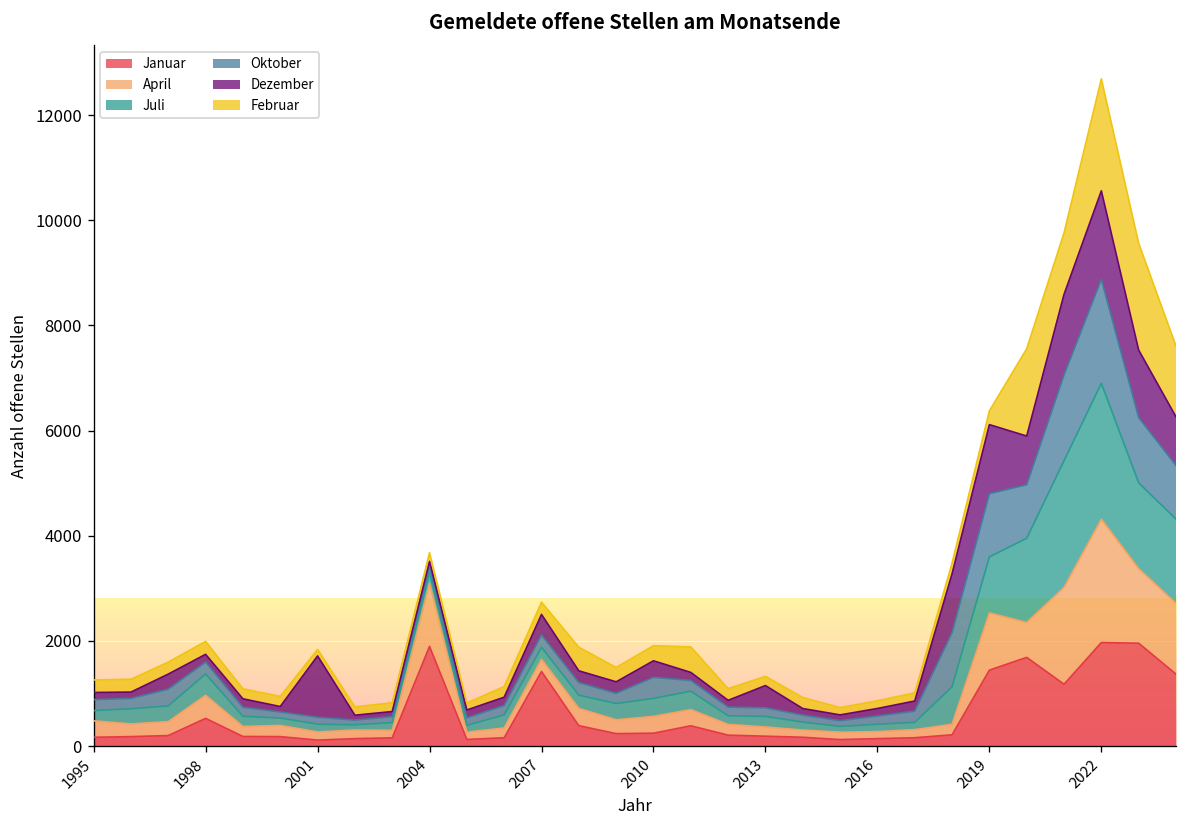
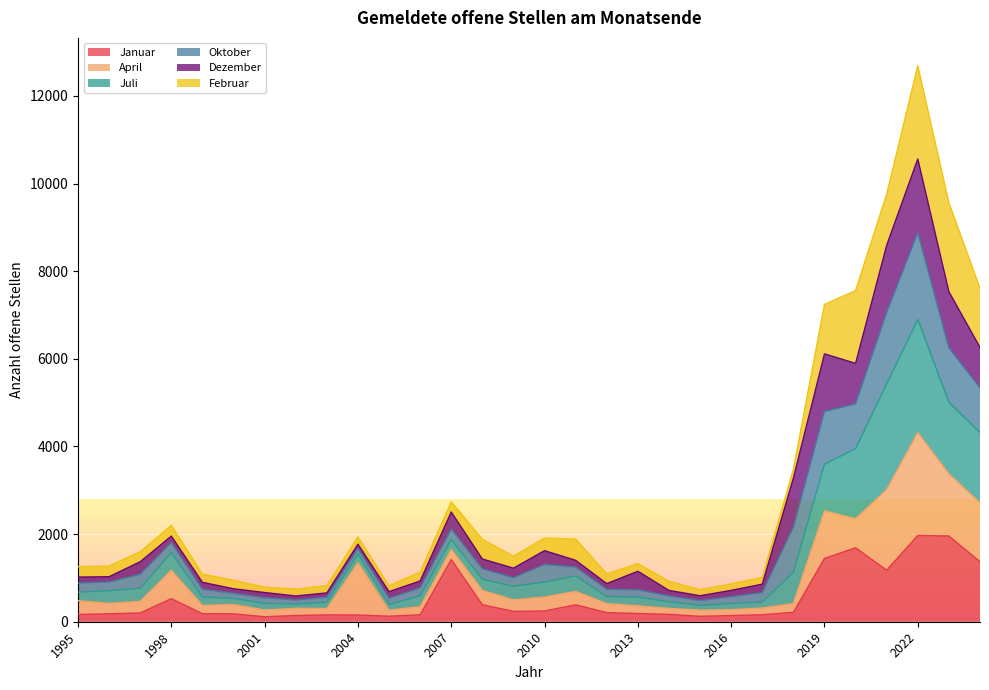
  {
    "Januar": {
      "1995": 200,
      "1998": 500,
      "2001": 100,
-     "2004": 1900,
+     "2004": 200,
      "2007": 1400,
      "2010": 200,
      "2013": 200,
      "2016": 100,
      "2019": 1400,
      "2022": 2000
    },
    "April": {
      "1995": 300,
-     "1998": 400,
+     "1998": 600,
      "2001": 200,
      "2004": 1200,
      "2007": 200,
      "2010": 300,
      "2013": 200,
      "2016": 100,
      "2019": 1100,
      "2022": 2300
    },
    "Dezember": {
      "1995": 100,
      "1998": 100,
-     "2001": 1200,
+     "2001": 100,
      "2004": 100,
      "2007": 400,
      "2010": 300,
      "2013": 400,
      "2016": 100,
      "2019": 1300,
      "2022": 1700
    },
    "Februar": {
      "1995": 200,
      "1998": 200,
      "2001": 100,
      "2004": 200,
      "2007": 200,
      "2010": 300,
      "2013": 200,
      "2016": 100,
-     "2019": 300,
+     "2019": 1100,
      "2022": 2100
    }
  }
